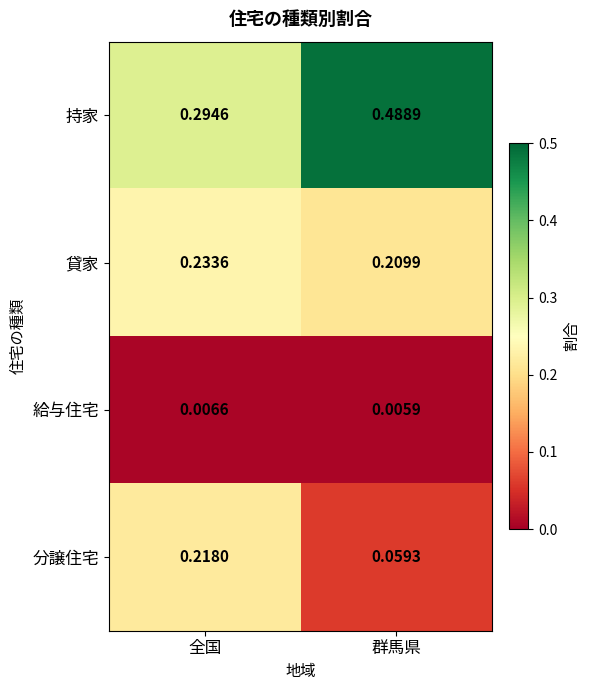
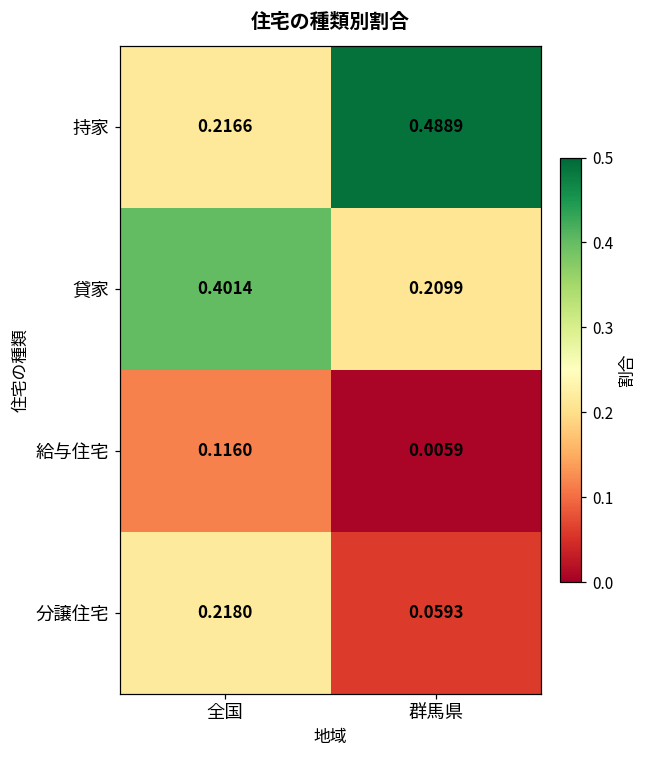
  {
    "持家": {
-     "全国": 0.2946,
+     "全国": 0.2166,
      "群馬県": 0.4889
    },
    "貸家": {
-     "全国": 0.2336,
+     "全国": 0.4014,
      "群馬県": 0.2099
    },
    "給与住宅": {
-     "全国": 0.0066,
+     "全国": 0.1160,
      "群馬県": 0.0059
    },
    "分譲住宅": {
      "全国": 0.2180,
      "群馬県": 0.0593
    }
  }
